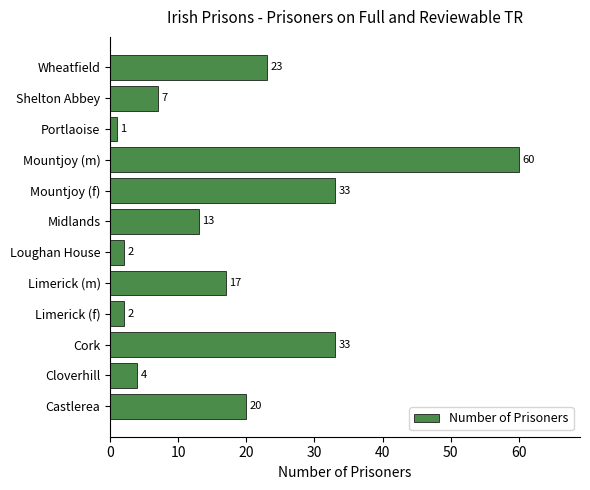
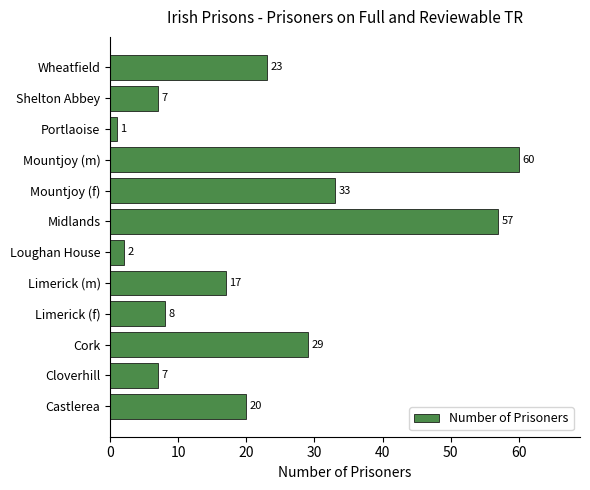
  {
    "Wheatfield": 23,
    "Shelton Abbey": 7,
    "Portlaoise": 1,
    "Mountjoy (m)": 60,
    "Mountjoy (f)": 33,
-   "Midlands": 13,
+   "Midlands": 57,
    "Loughan House": 2,
    "Limerick (m)": 17,
-   "Limerick (f)": 2,
-   "Cork": 33,
-   "Cloverhill": 4,
+   "Limerick (f)": 8,
+   "Cork": 29,
+   "Cloverhill": 7,
    "Castlerea": 20
  }
